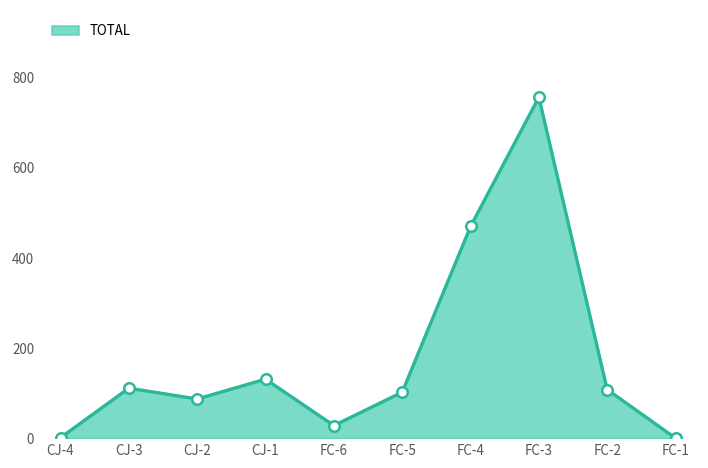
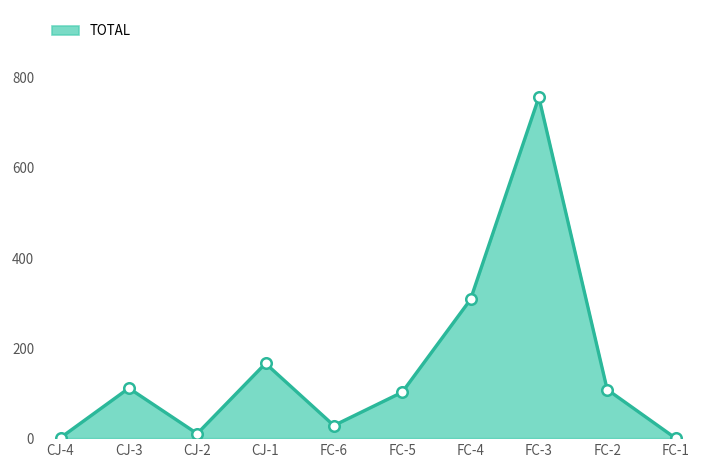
  {
    "CJ-4": 0,
    "CJ-3": 110,
-   "CJ-2": 90,
-   "CJ-1": 130,
+   "CJ-2": 10,
+   "CJ-1": 170,
    "FC-6": 30,
    "FC-5": 100,
-   "FC-4": 470,
+   "FC-4": 310,
    "FC-3": 760,
    "FC-2": 110,
    "FC-1": 0
  }
